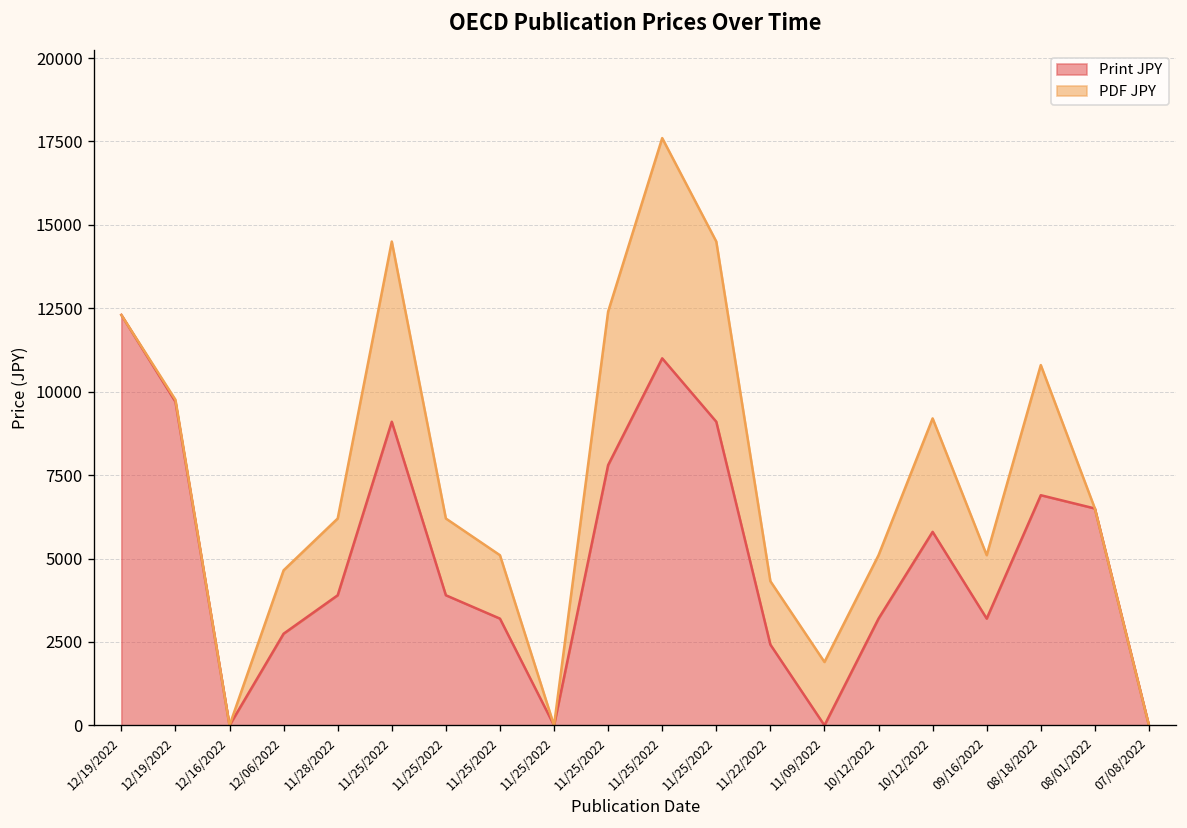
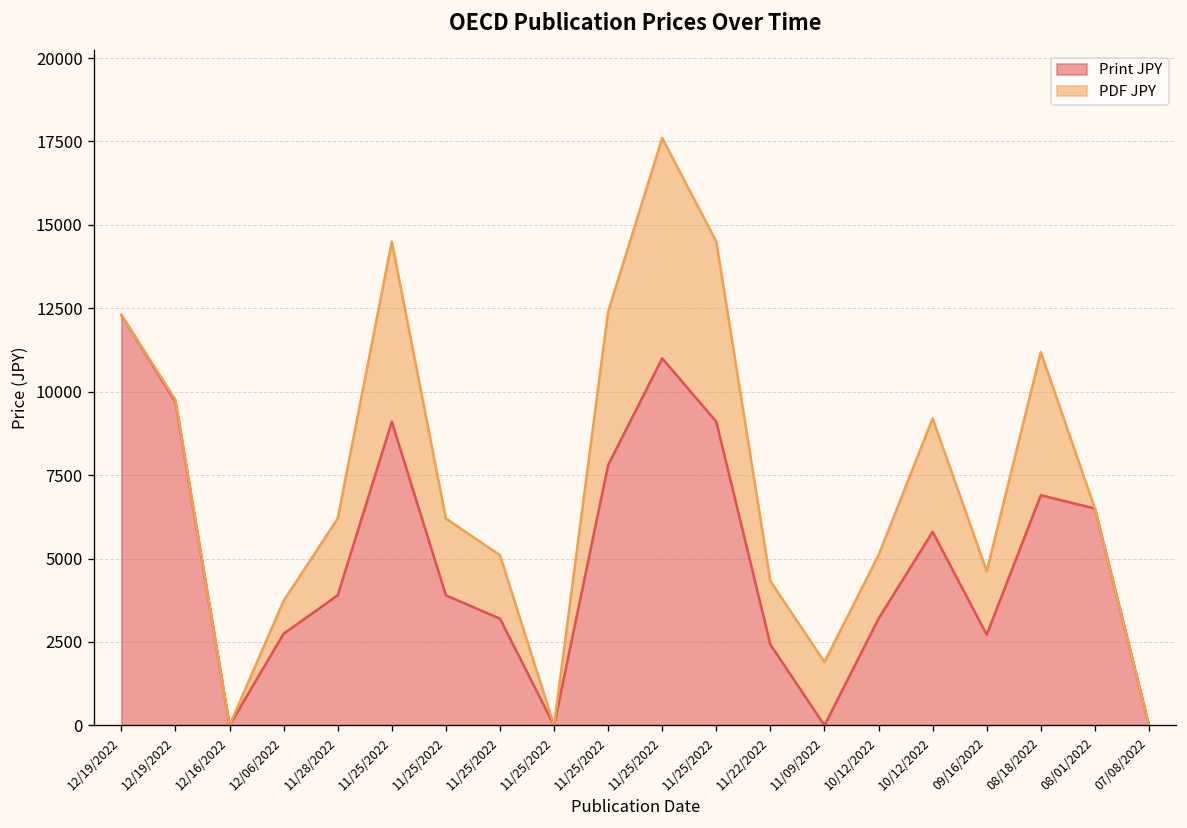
  {
    "Print JPY": {
      "12/06/2022": 2700,
      "11/28/2022": 3900,
      "11/22/2022": 2400,
      "11/09/2022": 0,
-     "09/16/2022": 3200,
+     "09/16/2022": 2700,
      "08/18/2022": 6900
    },
    "PDF JPY": {
-     "12/06/2022": 1900,
+     "12/06/2022": 1000,
      "11/28/2022": 2300,
      "11/22/2022": 1900,
      "11/09/2022": 1900,
      "09/16/2022": 1900,
-     "08/18/2022": 3900
+     "08/18/2022": 4300
    }
  }
